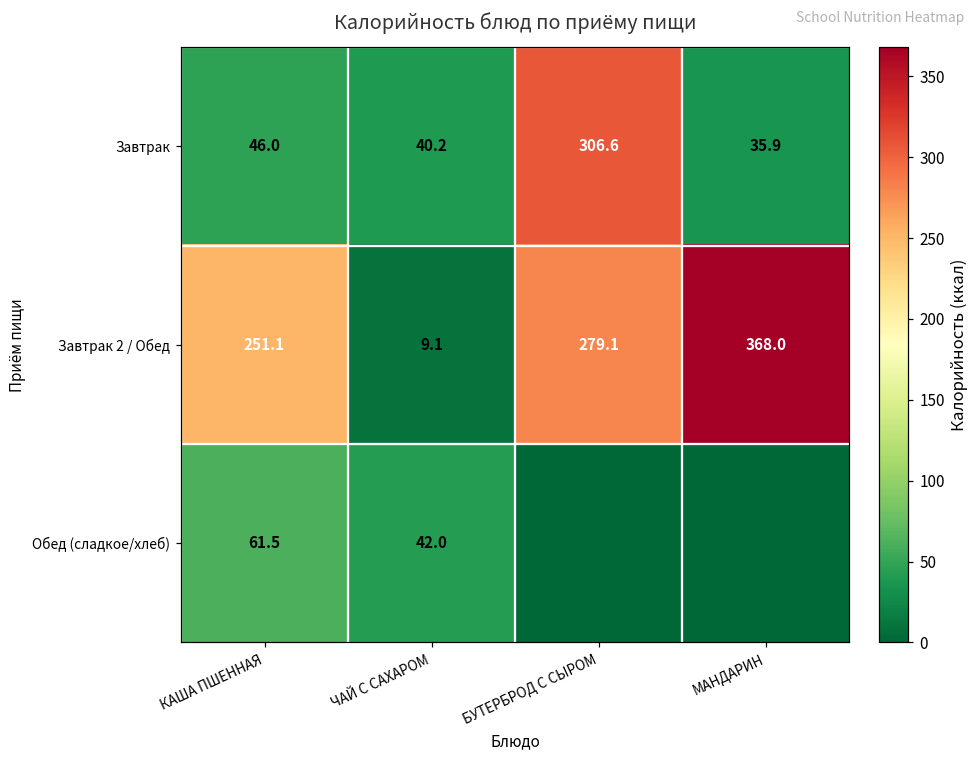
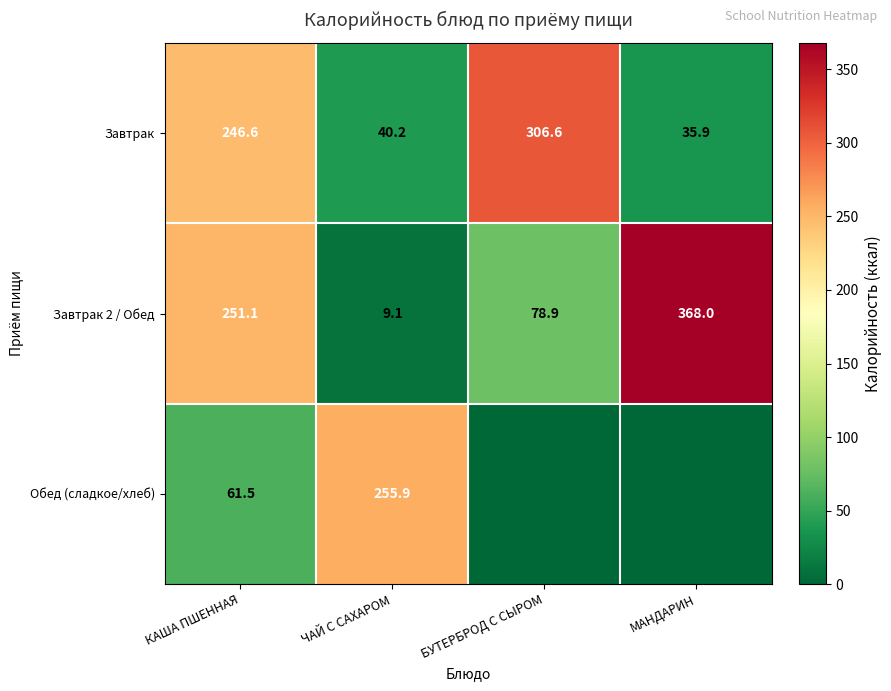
  {
    "Завтрак": {
-     "КАША ПШЕННАЯ": 46.0,
+     "КАША ПШЕННАЯ": 246.6,
      "ЧАЙ С САХАРОМ": 40.2,
      "БУТЕРБРОД С СЫРОМ": 306.6,
      "МАНДАРИН": 35.9
    },
    "Завтрак 2 / Обед": {
      "КАША ПШЕННАЯ": 251.1,
      "ЧАЙ С САХАРОМ": 9.1,
-     "БУТЕРБРОД С СЫРОМ": 279.1,
+     "БУТЕРБРОД С СЫРОМ": 78.9,
      "МАНДАРИН": 368.0
    },
    "Обед (сладкое/хлеб)": {
      "КАША ПШЕННАЯ": 61.5,
-     "ЧАЙ С САХАРОМ": 42.0
+     "ЧАЙ С САХАРОМ": 255.9
    }
  }
